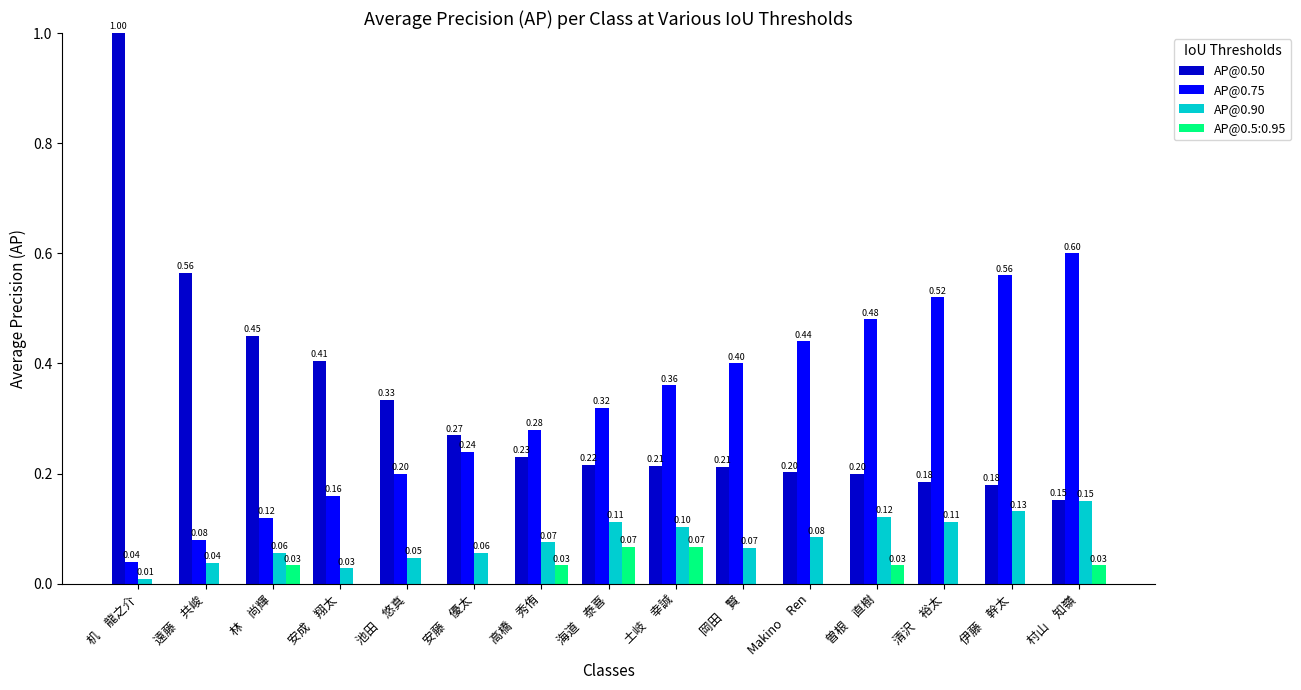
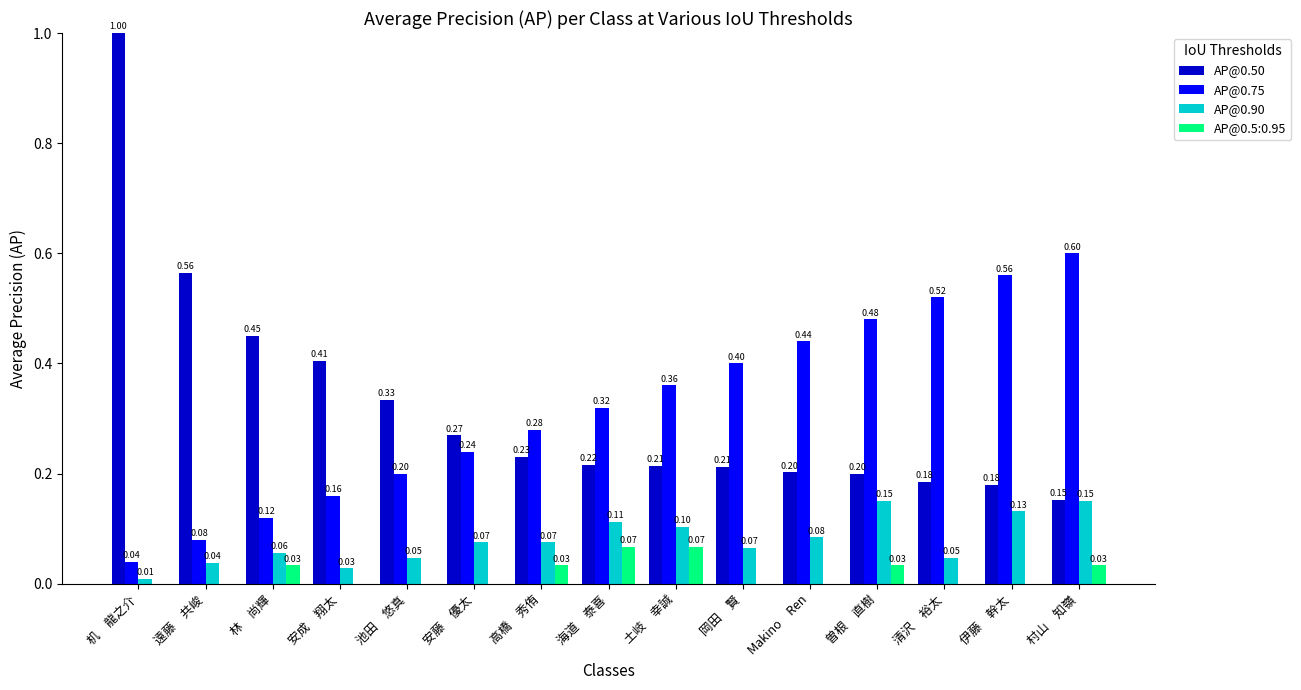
  {
    "AP@0.90": {
      "机 龍之介": 0.01,
      "遠藤 共峻": 0.04,
      "林 尚輝": 0.06,
      "安成 翔太": 0.03,
      "池田 悠真": 0.05,
-     "安藤 優太": 0.06,
+     "安藤 優太": 0.07,
      "高橋 秀侑": 0.07,
      "海道 泰喜": 0.11,
      "土岐 幸誠": 0.10,
      "岡田 賢": 0.07,
      "Makino Ren": 0.08,
-     "曽根 直樹": 0.12,
-     "清沢 裕太": 0.11,
+     "曽根 直樹": 0.15,
+     "清沢 裕太": 0.05,
      "伊藤 幹太": 0.13,
      "村山 知嶺": 0.15
    },
    "AP@0.5:0.95": {
      "林 尚輝": 0.03,
      "高橋 秀侑": 0.03,
      "海道 泰喜": 0.07,
      "土岐 幸誠": 0.07,
      "曽根 直樹": 0.03,
      "村山 知嶺": 0.03
    }
  }
